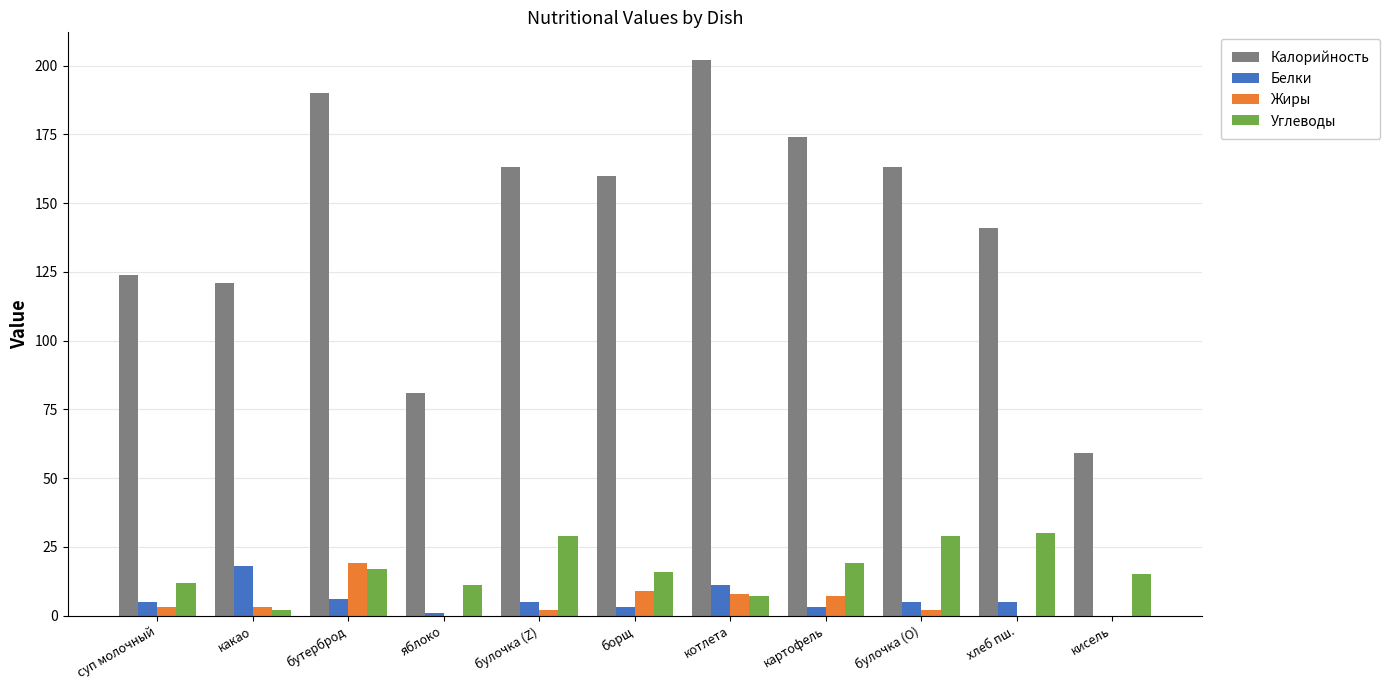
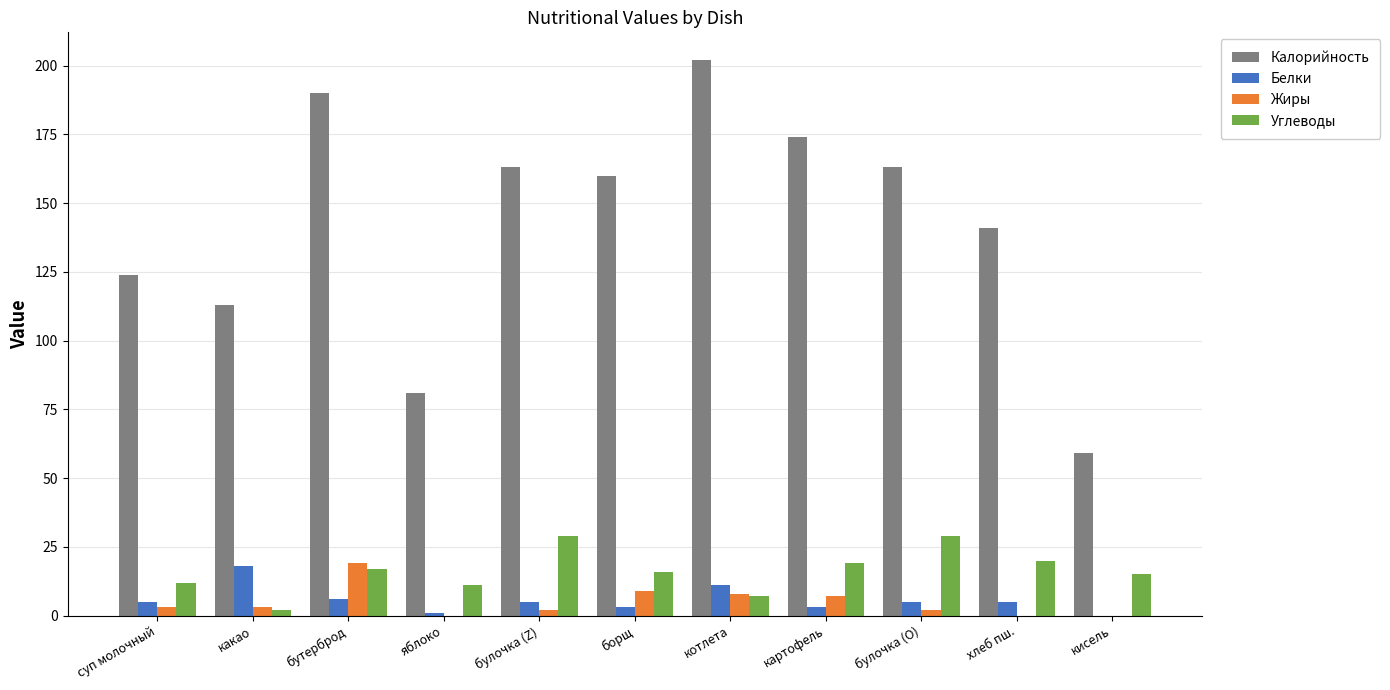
  {
    "Калорийность": {
      "суп молочный": 124,
-     "какао": 121,
+     "какао": 113,
      "бутерброд": 190,
      "яблоко": 81,
      "булочка (Z)": 163,
      "борщ": 160,
      "котлета": 202,
      "картофель": 174,
      "булочка (O)": 163,
      "хлеб пш.": 141,
      "кисель": 59
    },
    "Белки": {
      "суп молочный": 5,
      "какао": 18,
      "бутерброд": 6,
      "яблоко": 1,
      "булочка (Z)": 5,
      "борщ": 3,
      "котлета": 11,
      "картофель": 3,
      "булочка (O)": 5,
      "хлеб пш.": 5,
      "кисель": 0
    },
    "Жиры": {
      "суп молочный": 3,
      "какао": 3,
      "бутерброд": 19,
      "яблоко": 0,
      "булочка (Z)": 2,
      "борщ": 9,
      "котлета": 8,
      "картофель": 7,
      "булочка (O)": 2,
      "хлеб пш.": 0,
      "кисель": 0
    },
    "Углеводы": {
      "суп молочный": 12,
      "какао": 2,
      "бутерброд": 17,
      "яблоко": 11,
      "булочка (Z)": 29,
      "борщ": 16,
      "котлета": 7,
      "картофель": 19,
      "булочка (O)": 29,
-     "хлеб пш.": 30,
+     "хлеб пш.": 20,
      "кисель": 15
    }
  }
